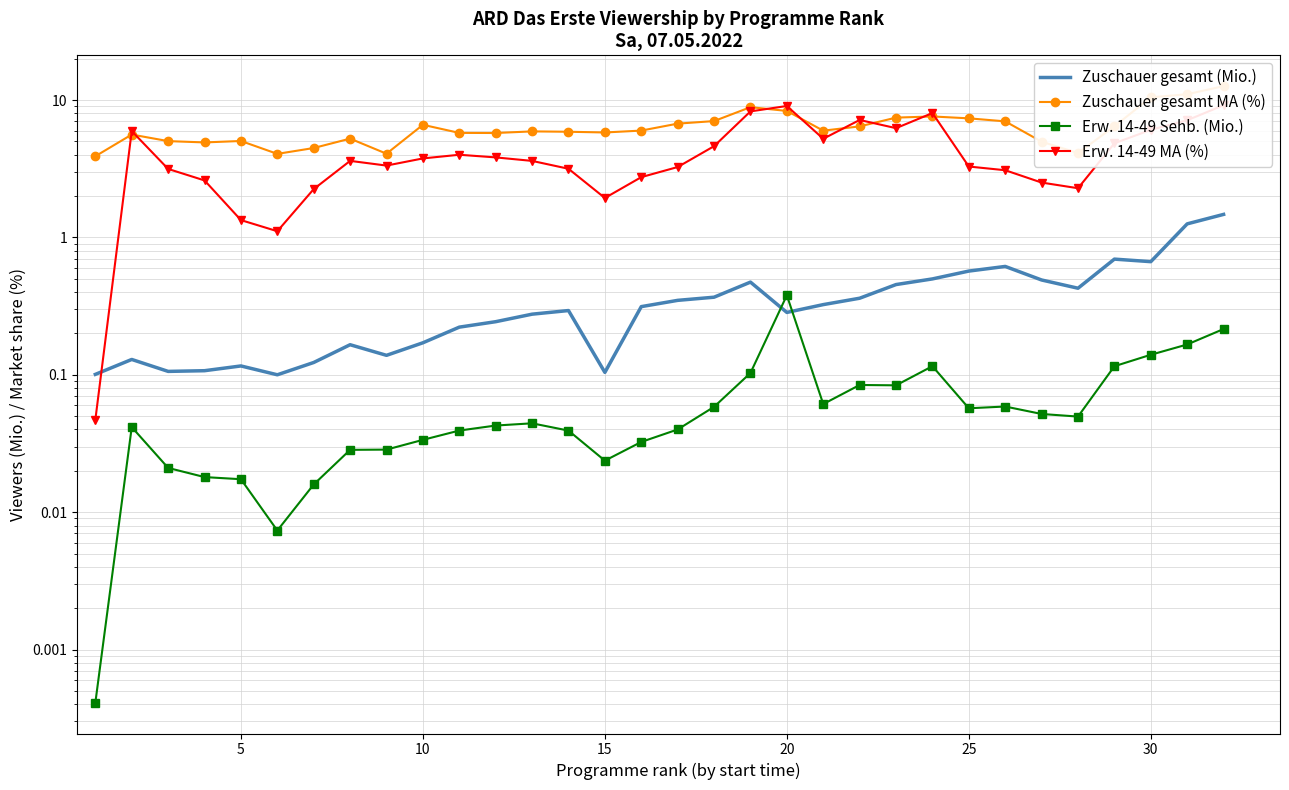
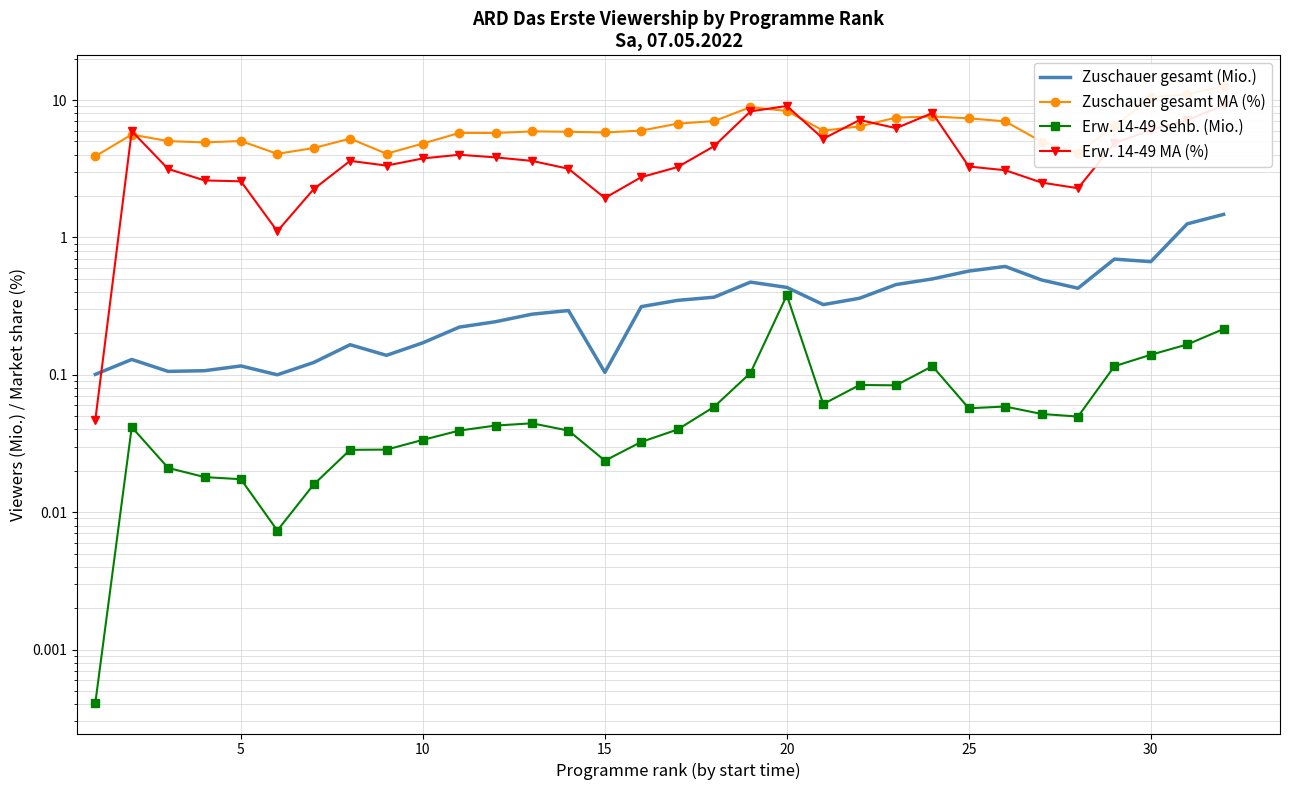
  {
    "Zuschauer gesamt (Mio.)": {
      "5": 0.12,
      "10": 0.17,
      "15": 0.10,
-     "20": 0.28,
+     "20": 0.43,
      "25": 0.57,
      "30": 0.7
    },
    "Zuschauer gesamt MA (%)": {
      "5": 5.0,
-     "10": 7,
+     "10": 4.8,
      "15": 5.8,
      "20": 8,
      "25": 7
    },
    "Erw. 14-49 Sehb. (Mio.)": {
      "5": 0.017,
      "10": 0.034,
      "15": 0.024,
      "20": 0.38,
      "25": 0.057,
      "30": 0.14
    },
    "Erw. 14-49 MA (%)": {
-     "5": 1.3,
+     "5": 2.6,
      "10": 3.8,
      "15": 1.9,
      "20": 9,
      "25": 3.3
    }
  }
